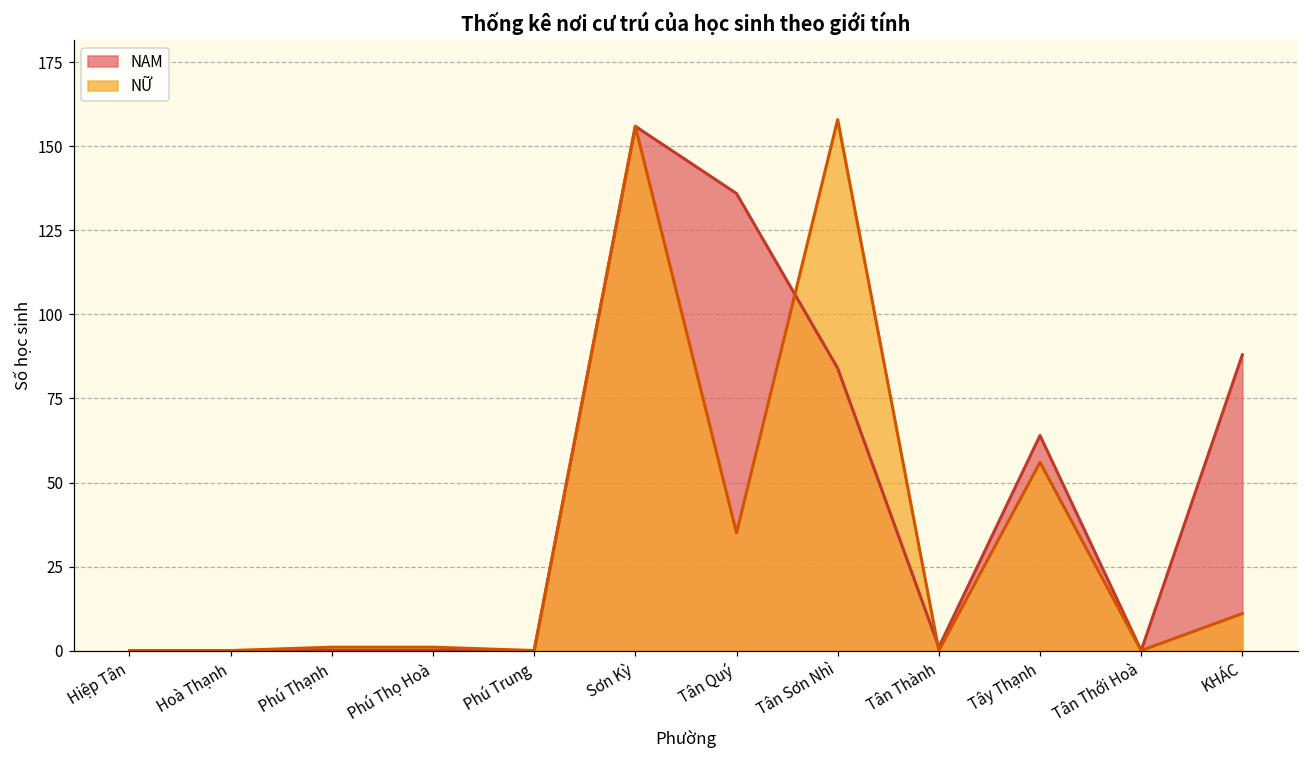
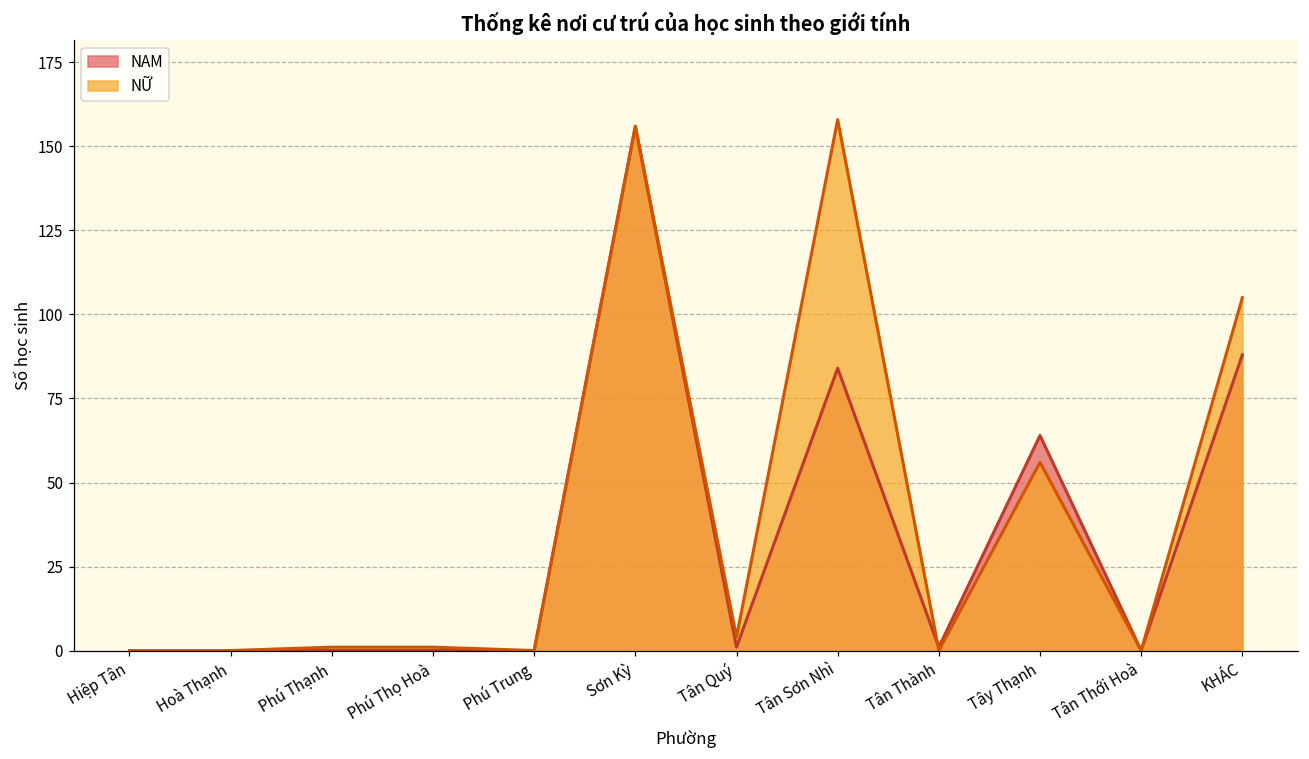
  {
    "NAM": {
      "Phú Thạnh": 0,
      "Phú Thọ Hoà": 0,
-     "Tân Quý": 136,
+     "Tân Quý": 1,
      "Tân Sơn Nhì": 84,
      "Tân Thành": 1,
      "Tây Thạnh": 64,
      "KHÁC": 88
    },
    "NỮ": {
      "Phú Thạnh": 1,
      "Phú Thọ Hoà": 1,
-     "Tân Quý": 35,
+     "Tân Quý": 4,
      "Tân Sơn Nhì": 158,
      "Tân Thành": 0,
      "Tây Thạnh": 56,
-     "KHÁC": 11
+     "KHÁC": 105
    }
  }
